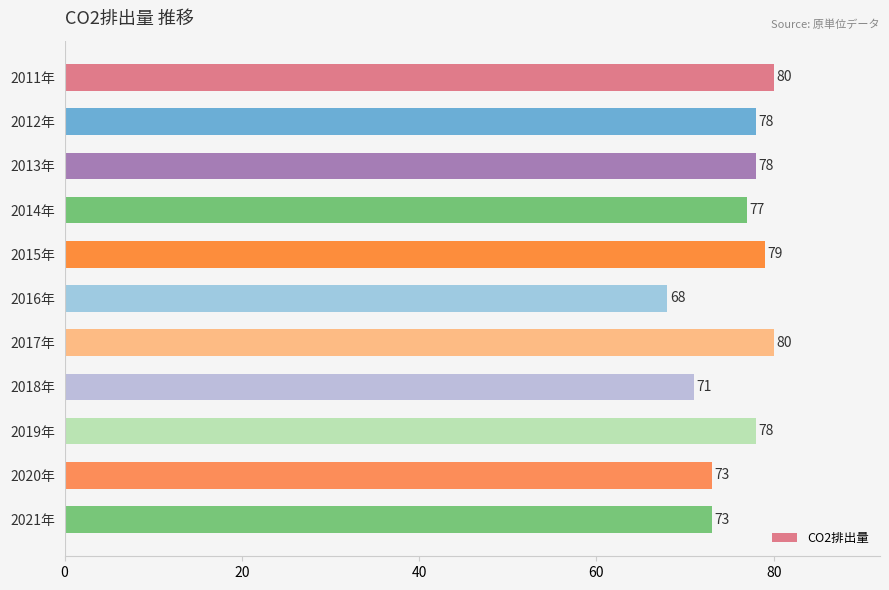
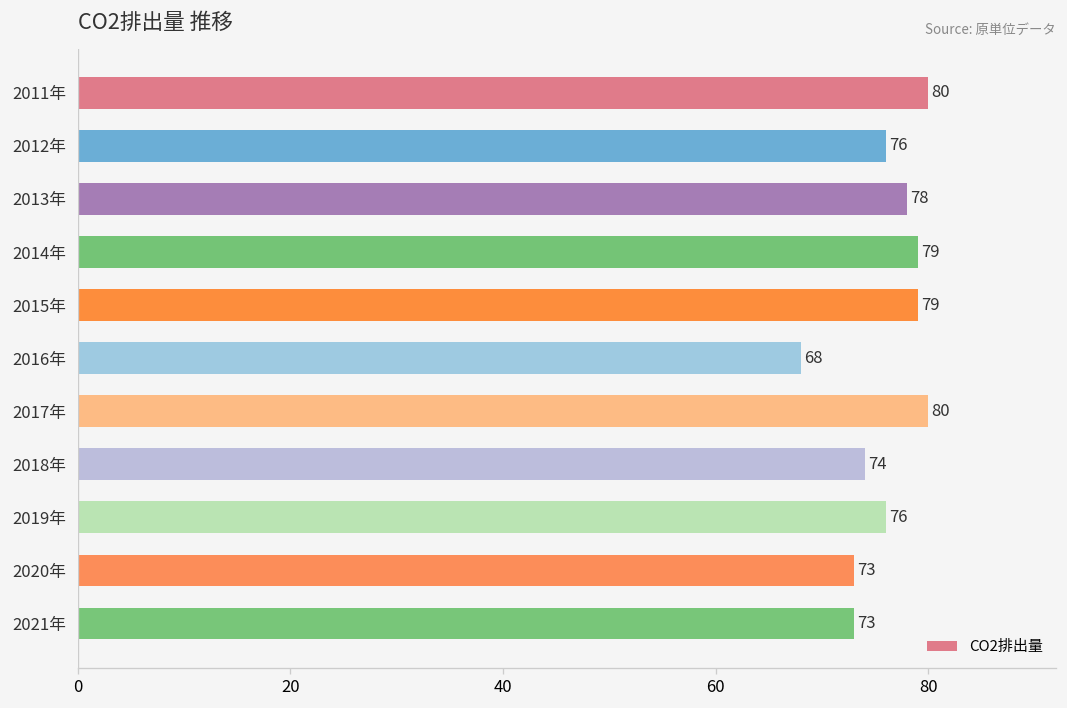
  {
    "2011年": 80,
-   "2012年": 78,
+   "2012年": 76,
    "2013年": 78,
-   "2014年": 77,
+   "2014年": 79,
    "2015年": 79,
    "2016年": 68,
    "2017年": 80,
-   "2018年": 71,
-   "2019年": 78,
+   "2018年": 74,
+   "2019年": 76,
    "2020年": 73,
    "2021年": 73
  }
